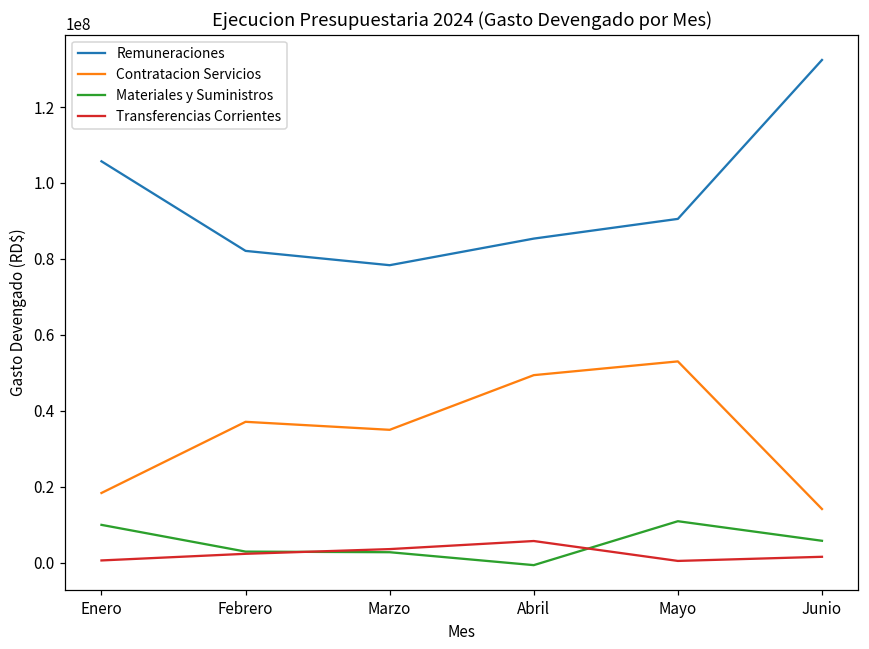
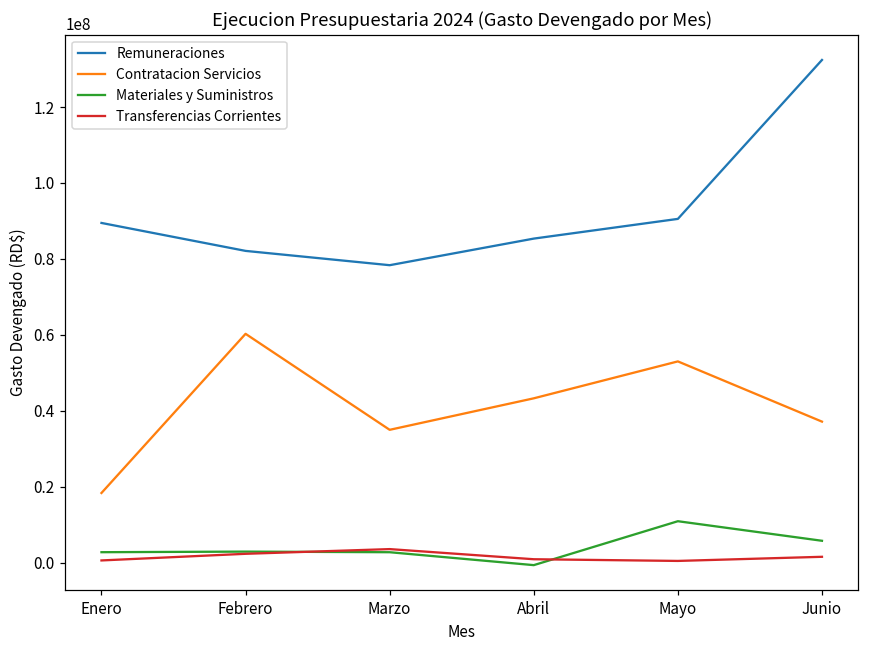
  {
    "Remuneraciones": {
-     "Enero": 106000000,
+     "Enero": 89000000,
      "Febrero": 82000000,
      "Marzo": 78000000,
      "Abril": 85000000,
      "Mayo": 91000000,
      "Junio": 132000000
    },
    "Contratacion Servicios": {
      "Enero": 18000000,
-     "Febrero": 37000000,
+     "Febrero": 60000000,
      "Marzo": 35000000,
-     "Abril": 49000000,
+     "Abril": 43000000,
      "Mayo": 53000000,
-     "Junio": 14000000
+     "Junio": 37000000
    },
    "Materiales y Suministros": {
-     "Enero": 10000000,
+     "Enero": 3000000,
      "Marzo": 3000000,
      "Abril": -1000000,
      "Mayo": 11000000,
      "Junio": 6000000
    },
    "Transferencias Corrientes": {
      "Enero": 1000000,
      "Marzo": 4000000,
-     "Abril": 6000000,
+     "Abril": 1000000,
      "Mayo": 0,
      "Junio": 2000000
    }
  }
